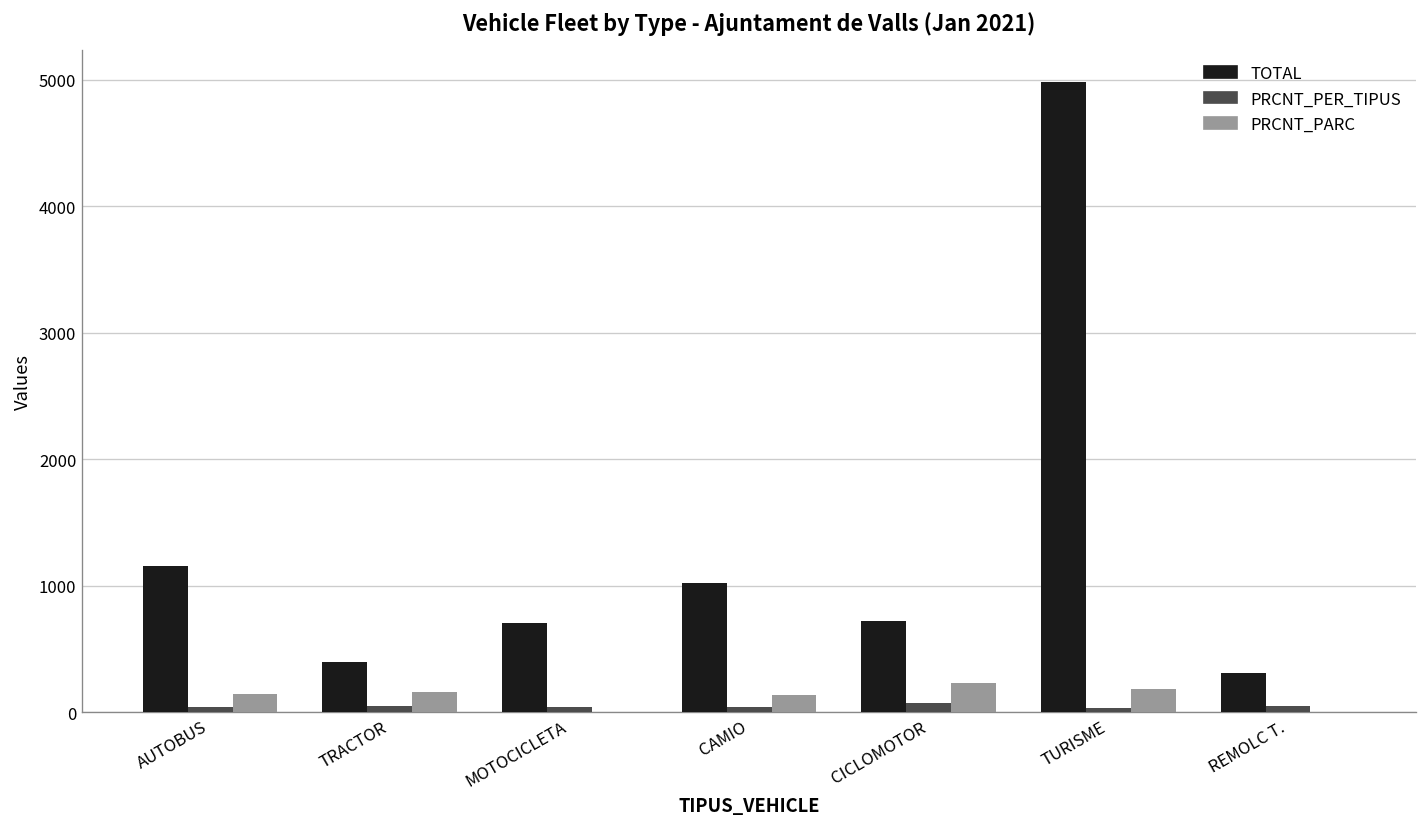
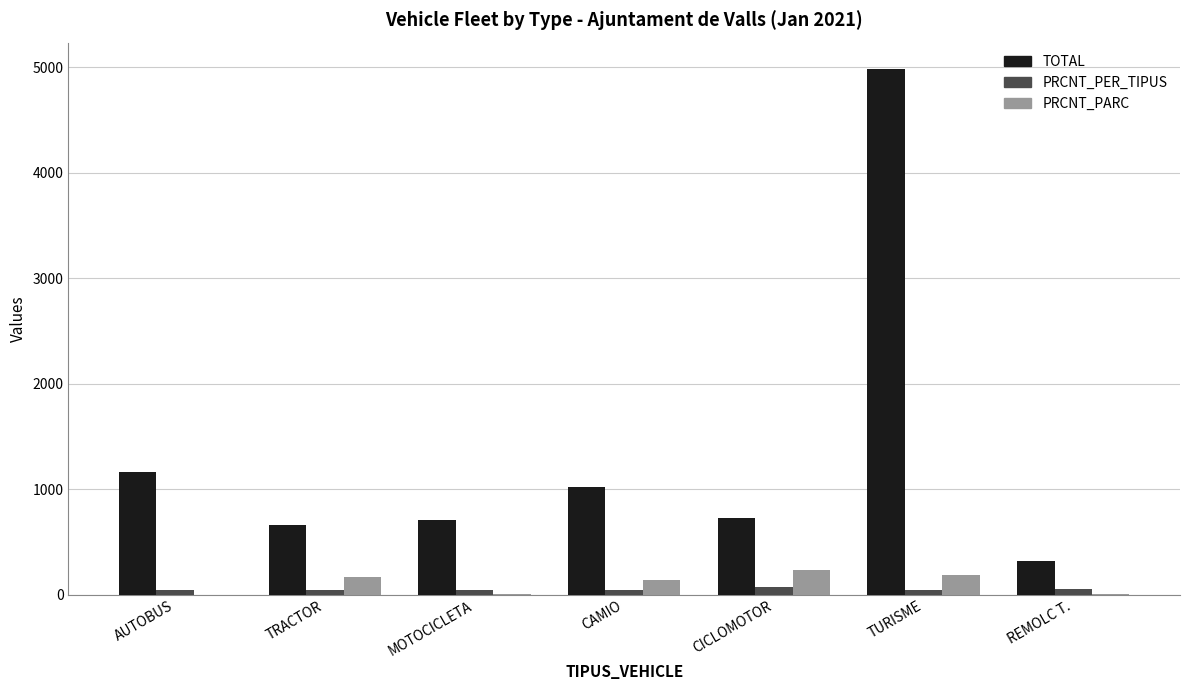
  {
    "TOTAL": {
      "AUTOBUS": 1160,
-     "TRACTOR": 400,
+     "TRACTOR": 660,
      "MOTOCICLETA": 710,
      "CAMIO": 1020,
      "CICLOMOTOR": 720,
      "TURISME": 4990,
      "REMOLC T.": 310
    },
    "PRCNT_PER_TIPUS": {
      "AUTOBUS": 40,
      "TRACTOR": 50,
      "MOTOCICLETA": 40,
      "CAMIO": 50,
      "CICLOMOTOR": 80,
      "TURISME": 40,
      "REMOLC T.": 50
    },
    "PRCNT_PARC": {
-     "AUTOBUS": 150,
+     "AUTOBUS": 0,
      "TRACTOR": 160,
      "CAMIO": 140,
      "CICLOMOTOR": 230,
      "TURISME": 180
    }
  }
